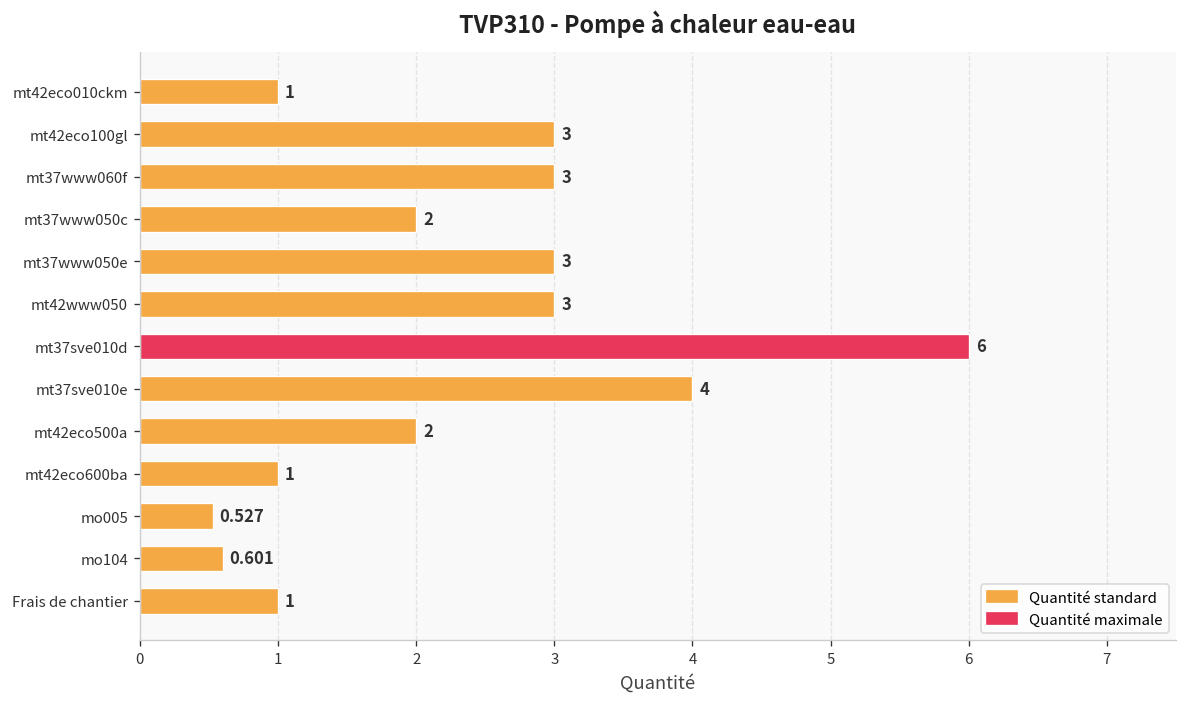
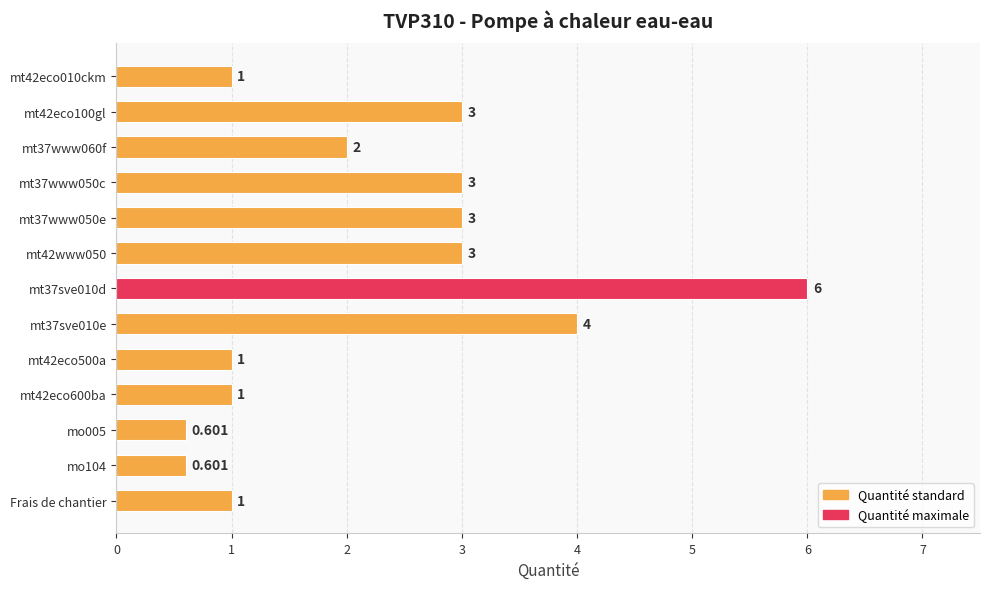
  {
    "mt42eco010ckm": 1,
    "mt42eco100gl": 3,
-   "mt37www060f": 3,
-   "mt37www050c": 2,
+   "mt37www060f": 2,
+   "mt37www050c": 3,
    "mt37www050e": 3,
    "mt42www050": 3,
    "mt37sve010d": 6,
    "mt37sve010e": 4,
-   "mt42eco500a": 2,
+   "mt42eco500a": 1,
    "mt42eco600ba": 1,
-   "mo005": 0.527,
+   "mo005": 0.601,
    "mo104": 0.601,
    "Frais de chantier": 1
  }
